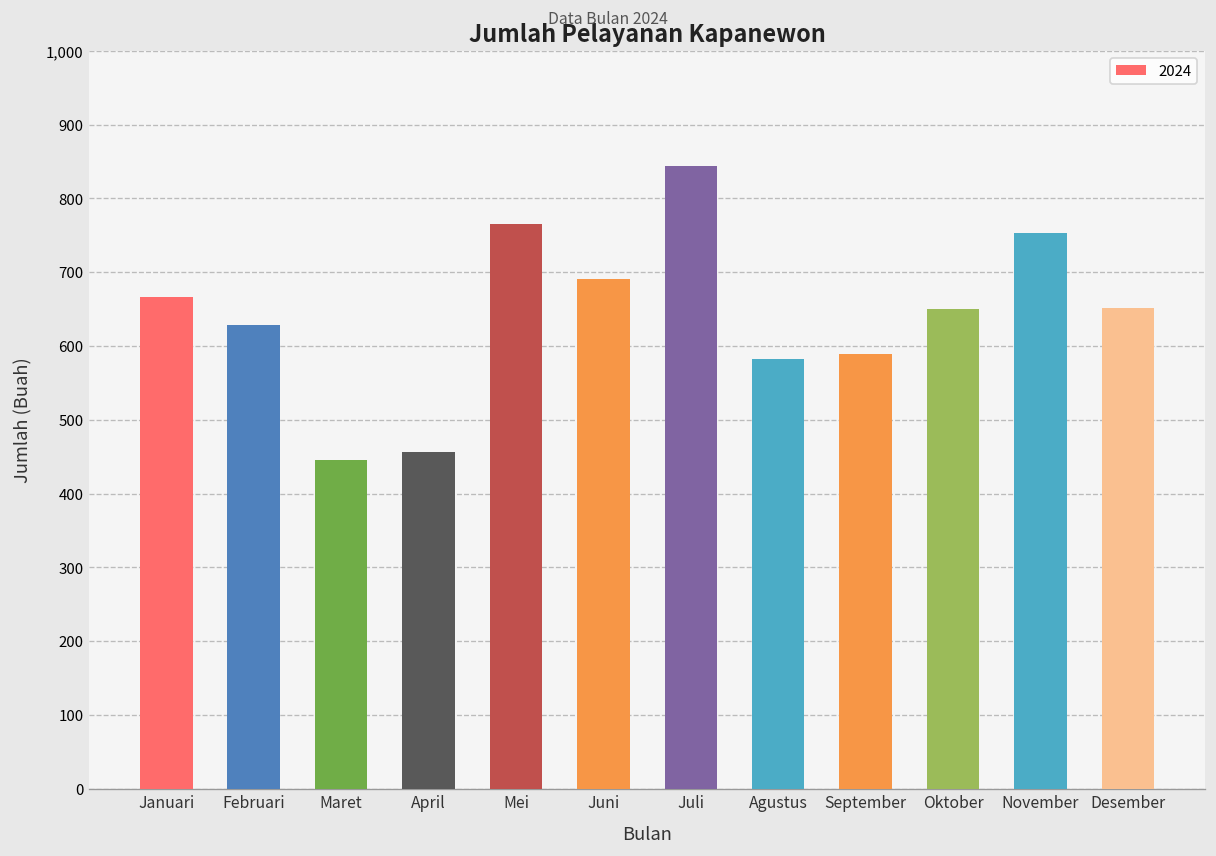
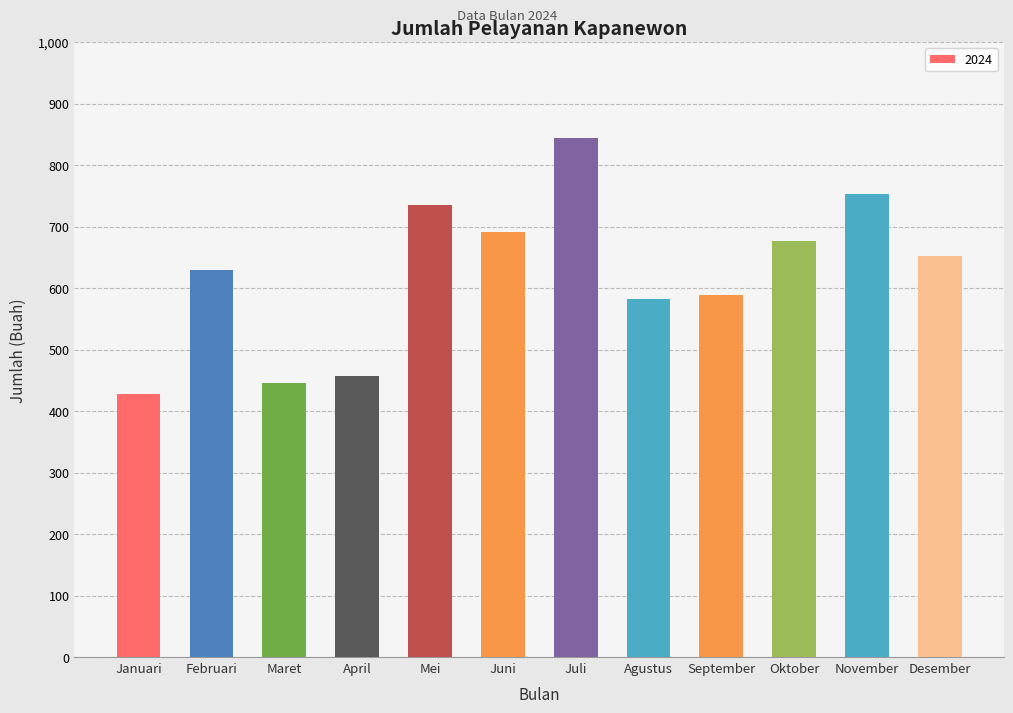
  {
-   "Januari": 670,
+   "Januari": 430,
    "Februari": 630,
    "Maret": 450,
    "April": 460,
-   "Mei": 770,
+   "Mei": 740,
    "Juni": 690,
    "Juli": 840,
    "Agustus": 580,
    "September": 590,
-   "Oktober": 650,
+   "Oktober": 680,
    "November": 750,
    "Desember": 650
  }
